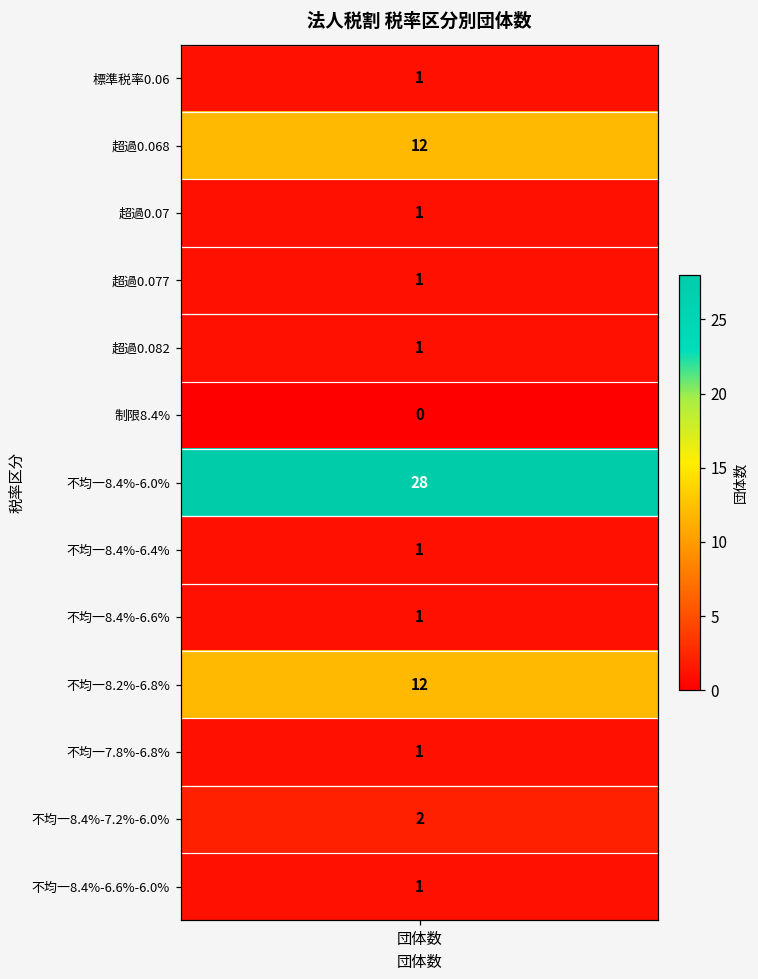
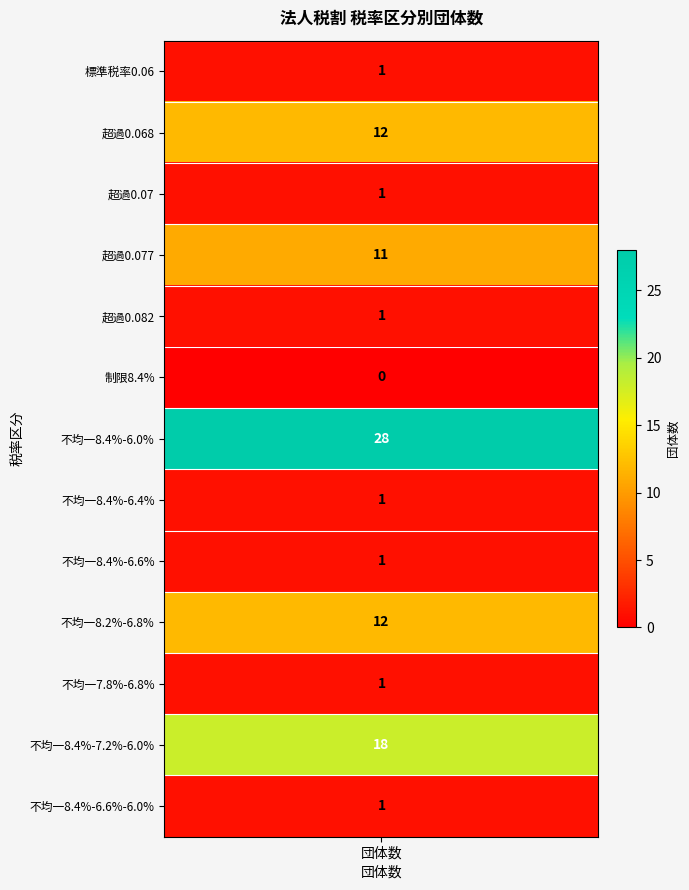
  {
    "標準税率0.06": {
      "団体数": 1
    },
    "超過0.068": {
      "団体数": 12
    },
    "超過0.07": {
      "団体数": 1
    },
    "超過0.077": {
-     "団体数": 1
+     "団体数": 11
    },
    "超過0.082": {
      "団体数": 1
    },
    "制限8.4%": {
      "団体数": 0
    },
    "不均一8.4%-6.0%": {
      "団体数": 28
    },
    "不均一8.4%-6.4%": {
      "団体数": 1
    },
    "不均一8.4%-6.6%": {
      "団体数": 1
    },
    "不均一8.2%-6.8%": {
      "団体数": 12
    },
    "不均一7.8%-6.8%": {
      "団体数": 1
    },
    "不均一8.4%-7.2%-6.0%": {
-     "団体数": 2
+     "団体数": 18
    },
    "不均一8.4%-6.6%-6.0%": {
      "団体数": 1
    }
  }
